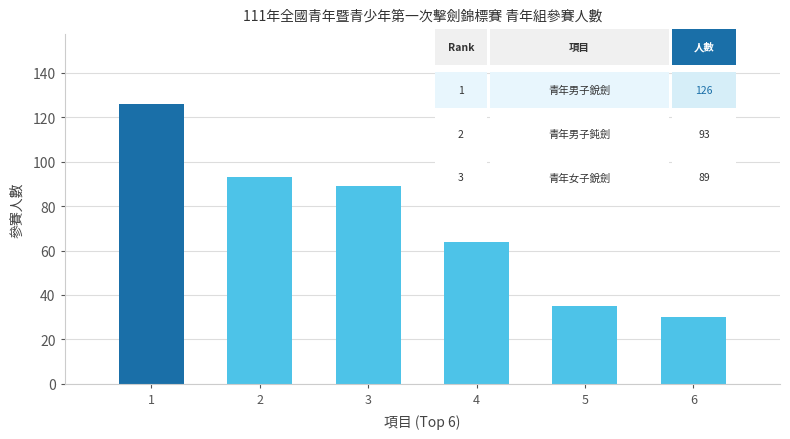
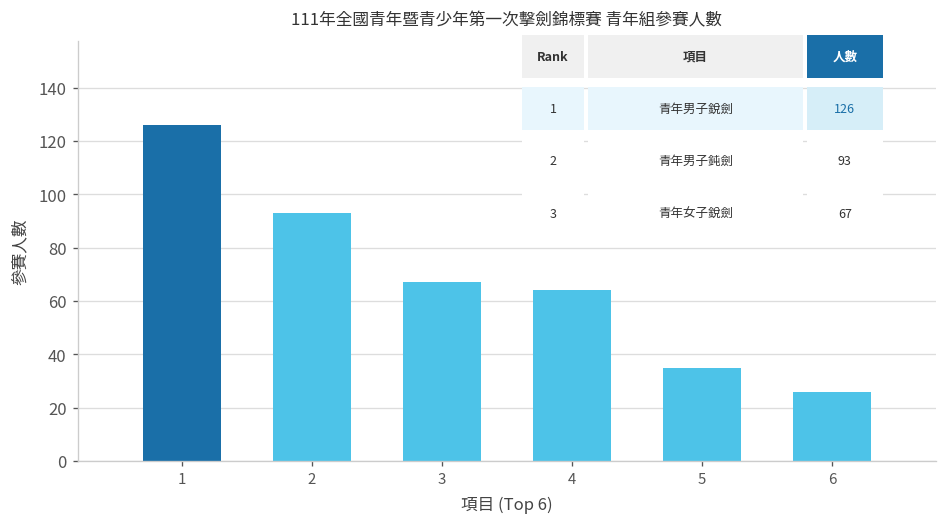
  {
-   "3": 89,
-   "6": 30
+   "3": 67,
+   "6": 26
  }
